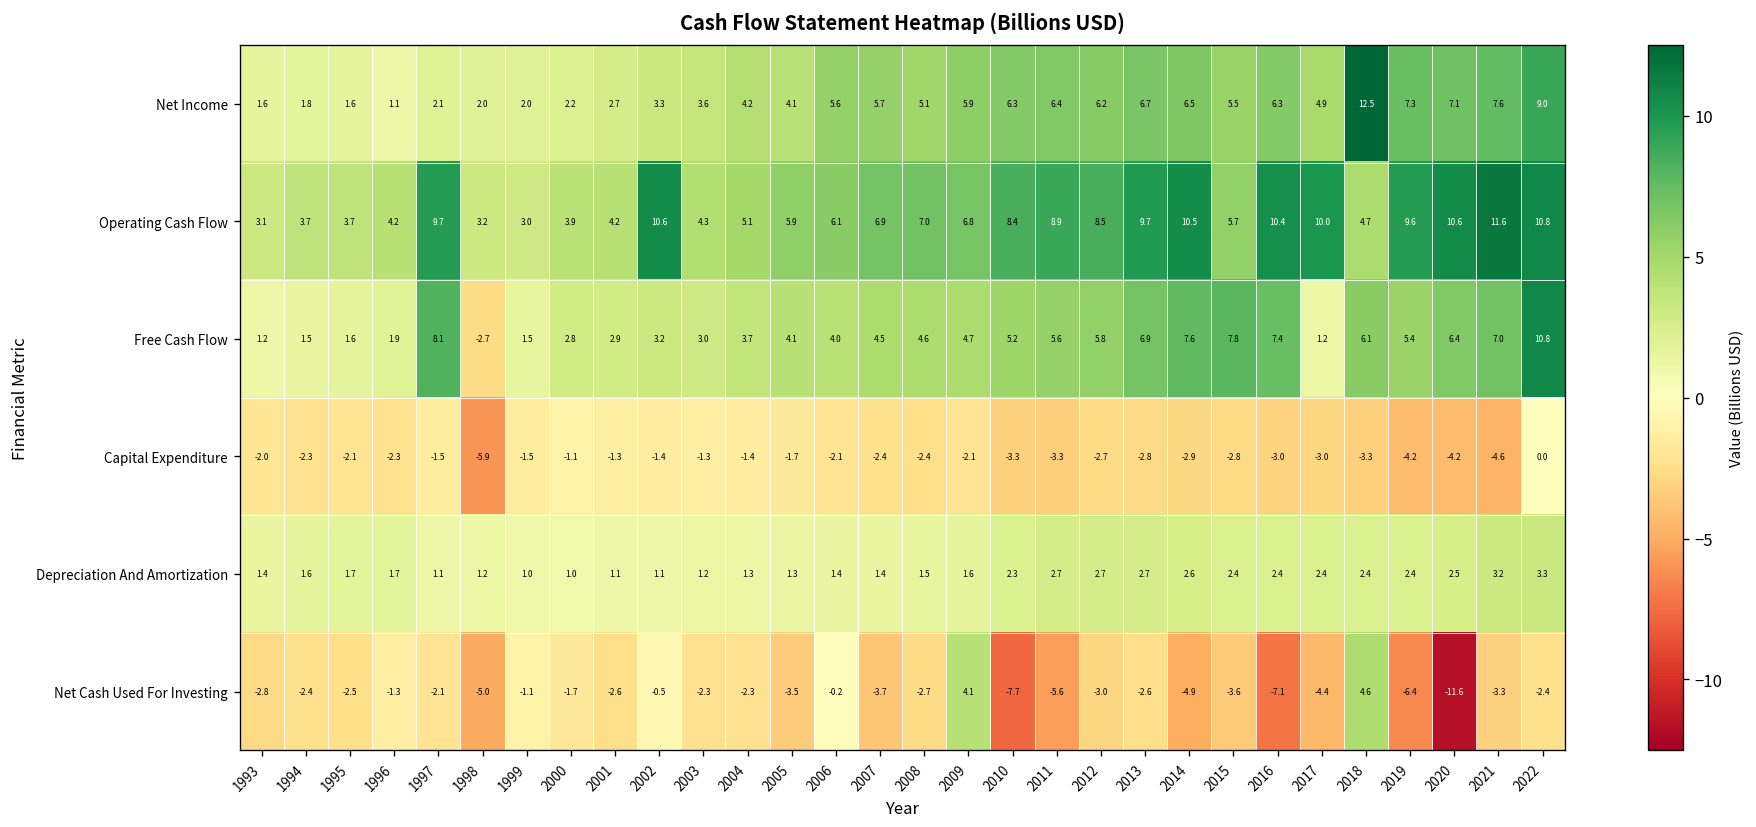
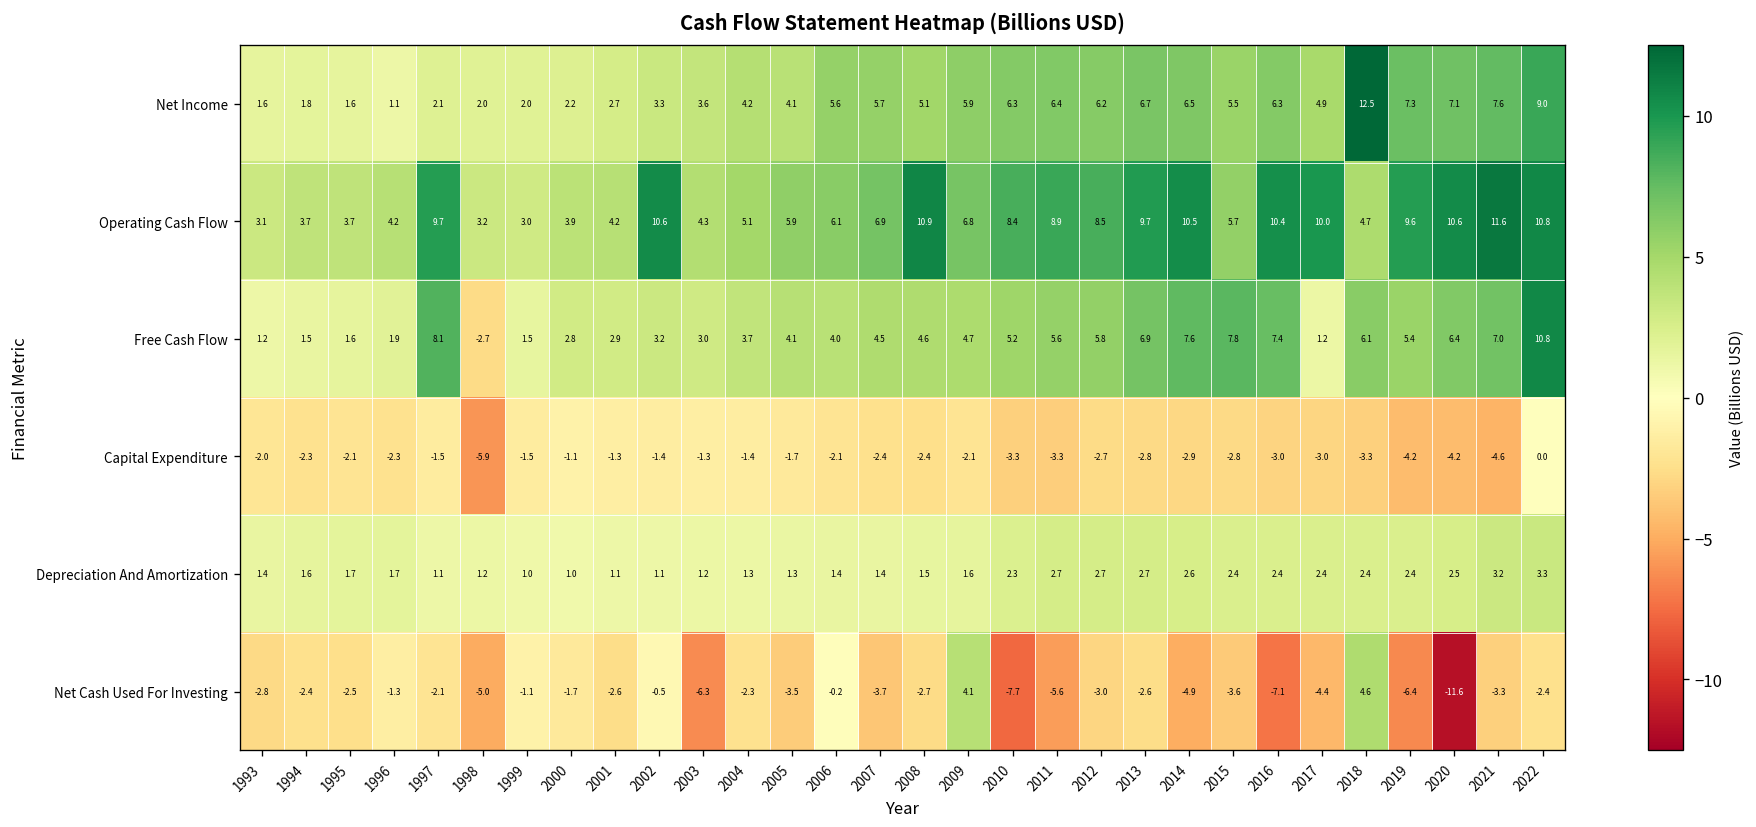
  {
    "Net Income": {
      "1993": 1.6,
      "1994": 1.8,
      "1995": 1.6,
      "1996": 1.1,
      "1997": 2.1,
      "1998": 2.0,
      "1999": 2.0,
      "2000": 2.2,
      "2001": 2.7,
      "2002": 3.3,
      "2003": 3.6,
      "2004": 4.2,
      "2005": 4.1,
      "2006": 5.6,
      "2007": 5.7,
      "2008": 5.1,
      "2009": 5.9,
      "2010": 6.3,
      "2011": 6.4,
      "2012": 6.2,
      "2013": 6.7,
      "2014": 6.5,
      "2015": 5.5,
      "2016": 6.3,
      "2017": 4.9,
      "2018": 12.5,
      "2019": 7.3,
      "2020": 7.1,
      "2021": 7.6,
      "2022": 9.0
    },
    "Operating Cash Flow": {
      "1993": 3.1,
      "1994": 3.7,
      "1995": 3.7,
      "1996": 4.2,
      "1997": 9.7,
      "1998": 3.2,
      "1999": 3.0,
      "2000": 3.9,
      "2001": 4.2,
      "2002": 10.6,
      "2003": 4.3,
      "2004": 5.1,
      "2005": 5.9,
      "2006": 6.1,
      "2007": 6.9,
-     "2008": 7.0,
+     "2008": 10.9,
      "2009": 6.8,
      "2010": 8.4,
      "2011": 8.9,
      "2012": 8.5,
      "2013": 9.7,
      "2014": 10.5,
      "2015": 5.7,
      "2016": 10.4,
      "2017": 10.0,
      "2018": 4.7,
      "2019": 9.6,
      "2020": 10.6,
      "2021": 11.6,
      "2022": 10.8
    },
    "Free Cash Flow": {
      "1993": 1.2,
      "1994": 1.5,
      "1995": 1.6,
      "1996": 1.9,
      "1997": 8.1,
      "1998": -2.7,
      "1999": 1.5,
      "2000": 2.8,
      "2001": 2.9,
      "2002": 3.2,
      "2003": 3.0,
      "2004": 3.7,
      "2005": 4.1,
      "2006": 4.0,
      "2007": 4.5,
      "2008": 4.6,
      "2009": 4.7,
      "2010": 5.2,
      "2011": 5.6,
      "2012": 5.8,
      "2013": 6.9,
      "2014": 7.6,
      "2015": 7.8,
      "2016": 7.4,
      "2017": 1.2,
      "2018": 6.1,
      "2019": 5.4,
      "2020": 6.4,
      "2021": 7.0,
      "2022": 10.8
    },
    "Capital Expenditure": {
      "1993": -2.0,
      "1994": -2.3,
      "1995": -2.1,
      "1996": -2.3,
      "1997": -1.5,
      "1998": -5.9,
      "1999": -1.5,
      "2000": -1.1,
      "2001": -1.3,
      "2002": -1.4,
      "2003": -1.3,
      "2004": -1.4,
      "2005": -1.7,
      "2006": -2.1,
      "2007": -2.4,
      "2008": -2.4,
      "2009": -2.1,
      "2010": -3.3,
      "2011": -3.3,
      "2012": -2.7,
      "2013": -2.8,
      "2014": -2.9,
      "2015": -2.8,
      "2016": -3.0,
      "2017": -3.0,
      "2018": -3.3,
      "2019": -4.2,
      "2020": -4.2,
      "2021": -4.6,
      "2022": 0.0
    },
    "Depreciation And Amortization": {
      "1993": 1.4,
      "1994": 1.6,
      "1995": 1.7,
      "1996": 1.7,
      "1997": 1.1,
      "1998": 1.2,
      "1999": 1.0,
      "2000": 1.0,
      "2001": 1.1,
      "2002": 1.1,
      "2003": 1.2,
      "2004": 1.3,
      "2005": 1.3,
      "2006": 1.4,
      "2007": 1.4,
      "2008": 1.5,
      "2009": 1.6,
      "2010": 2.3,
      "2011": 2.7,
      "2012": 2.7,
      "2013": 2.7,
      "2014": 2.6,
      "2015": 2.4,
      "2016": 2.4,
      "2017": 2.4,
      "2018": 2.4,
      "2019": 2.4,
      "2020": 2.5,
      "2021": 3.2,
      "2022": 3.3
    },
    "Net Cash Used For Investing": {
      "1993": -2.8,
      "1994": -2.4,
      "1995": -2.5,
      "1996": -1.3,
      "1997": -2.1,
      "1998": -5.0,
      "1999": -1.1,
      "2000": -1.7,
      "2001": -2.6,
      "2002": -0.5,
-     "2003": -2.3,
+     "2003": -6.3,
      "2004": -2.3,
      "2005": -3.5,
      "2006": -0.2,
      "2007": -3.7,
      "2008": -2.7,
      "2009": 4.1,
      "2010": -7.7,
      "2011": -5.6,
      "2012": -3.0,
      "2013": -2.6,
      "2014": -4.9,
      "2015": -3.6,
      "2016": -7.1,
      "2017": -4.4,
      "2018": 4.6,
      "2019": -6.4,
      "2020": -11.6,
      "2021": -3.3,
      "2022": -2.4
    }
  }
